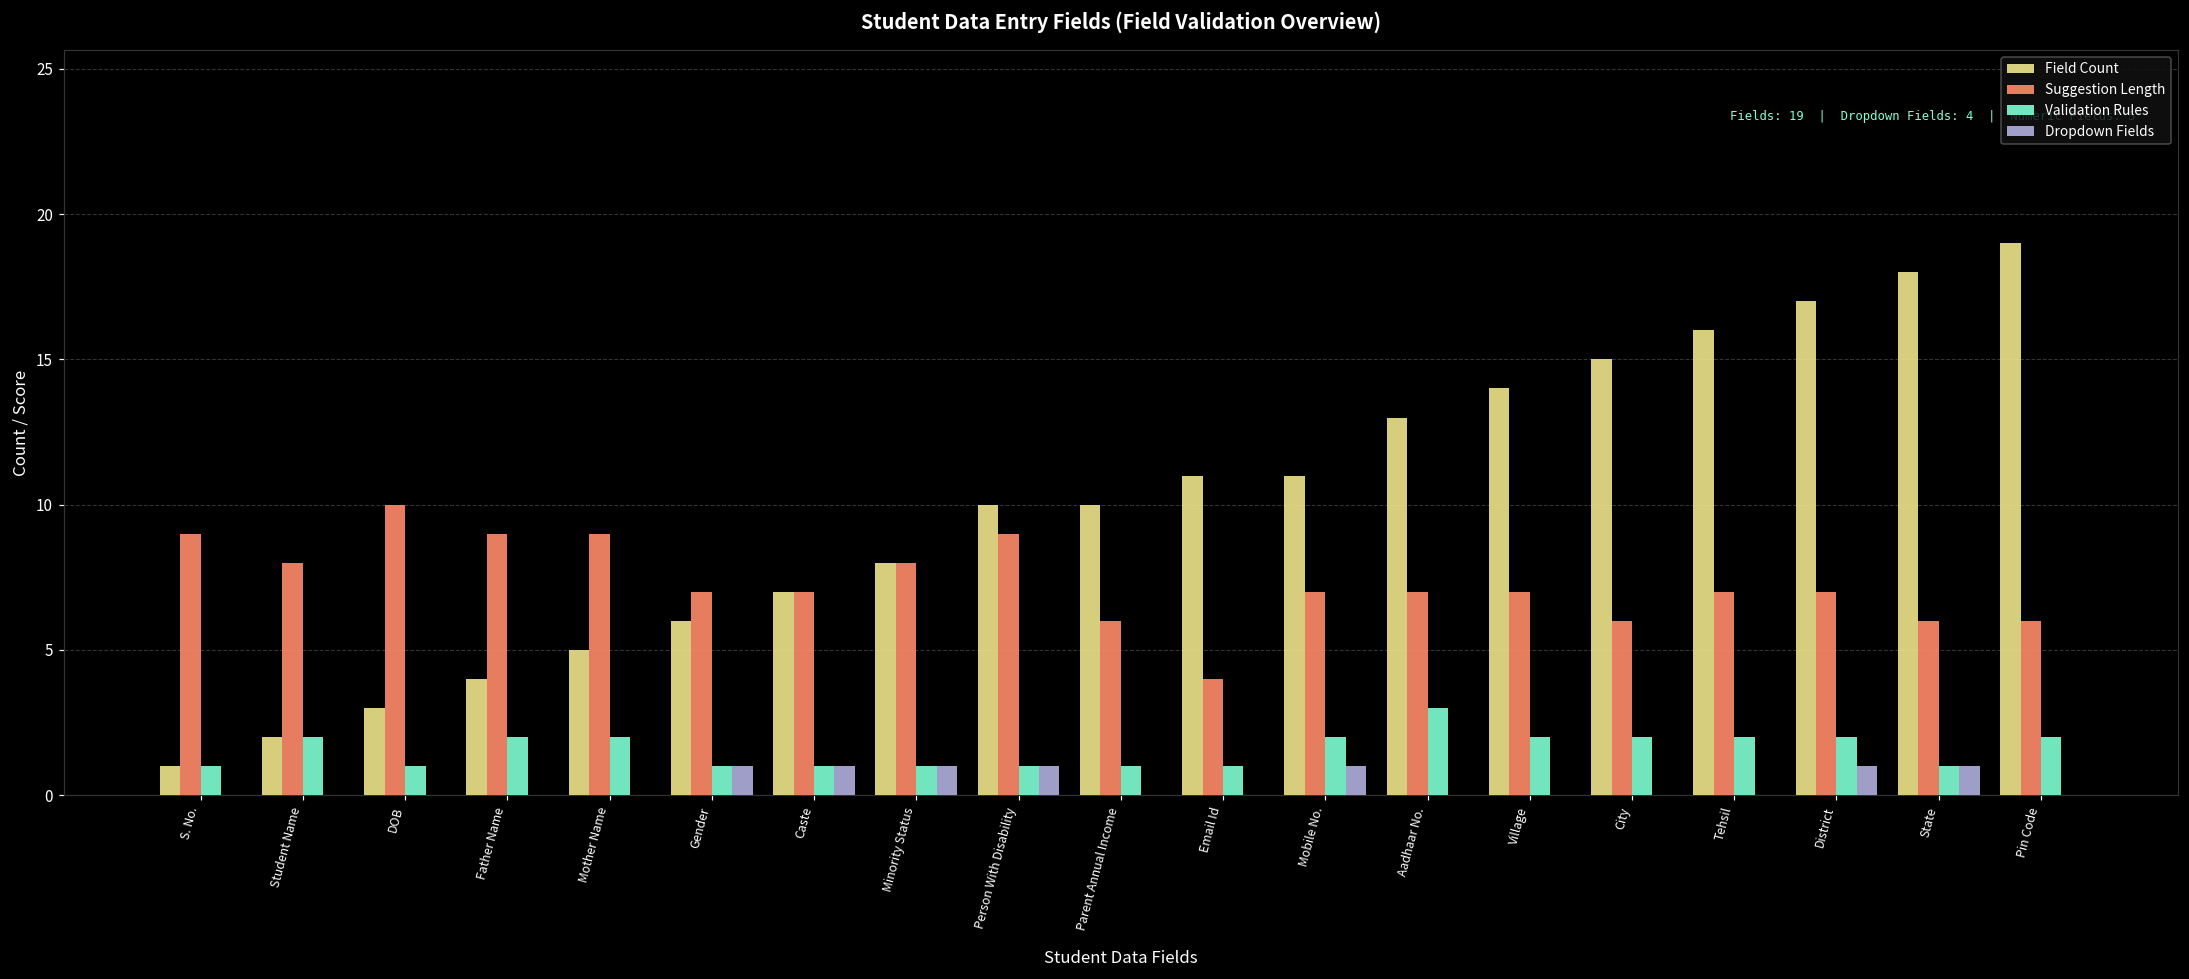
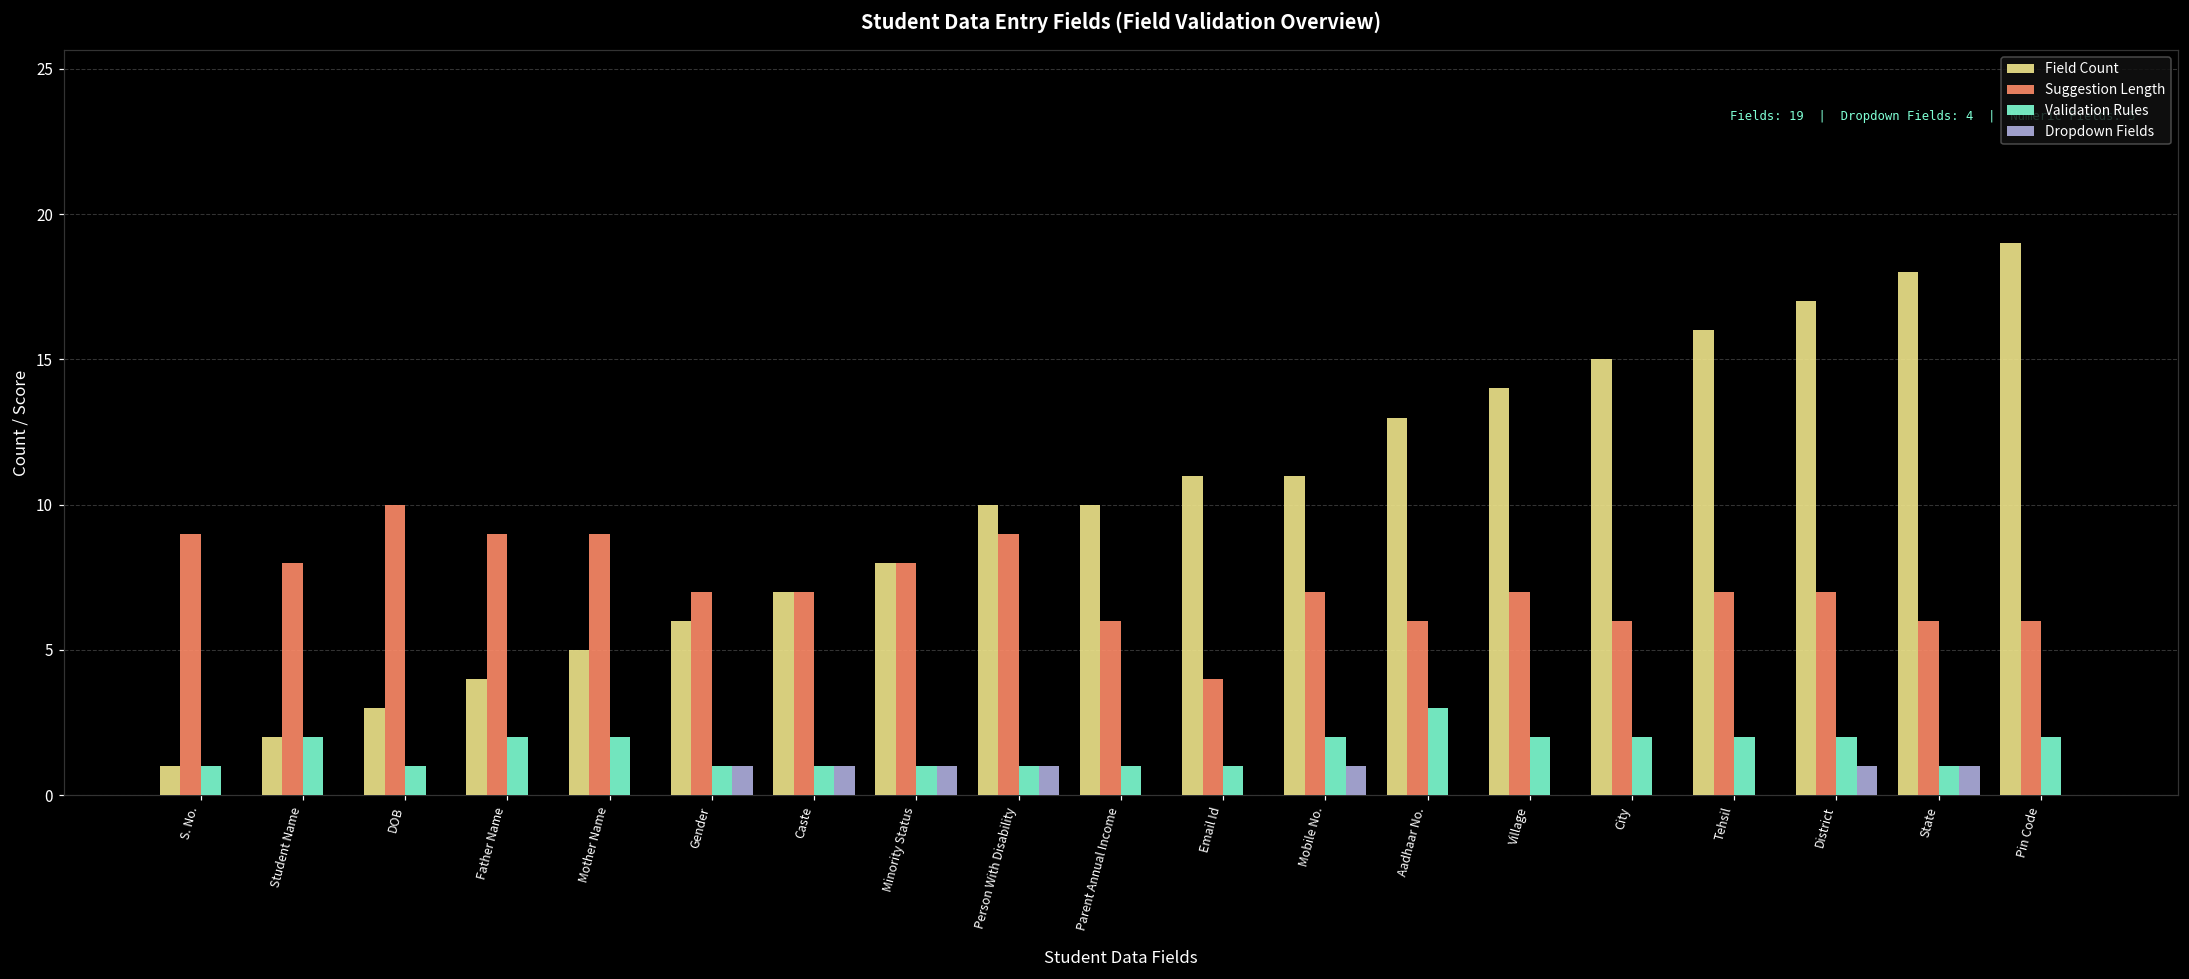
  {
    "Field Count": {
      "S. No.": 1,
      "Student Name": 2,
      "DOB": 3,
      "Father Name": 4,
      "Mother Name": 5,
      "Gender": 6,
      "Caste": 7,
      "Minority Status": 8,
      "Person With Disability": 10,
      "Parent Annual Income": 10,
      "Email Id": 11,
      "Mobile No.": 11,
      "Aadhaar No.": 13,
      "Village": 14,
      "City": 15,
      "Tehsil": 16,
      "District": 17,
      "State": 18,
      "Pin Code": 19
    },
    "Suggestion Length": {
      "S. No.": 9,
      "Student Name": 8,
      "DOB": 10,
      "Father Name": 9,
      "Mother Name": 9,
      "Gender": 7,
      "Caste": 7,
      "Minority Status": 8,
      "Person With Disability": 9,
      "Parent Annual Income": 6,
      "Email Id": 4,
      "Mobile No.": 7,
-     "Aadhaar No.": 7,
+     "Aadhaar No.": 6,
      "Village": 7,
      "City": 6,
      "Tehsil": 7,
      "District": 7,
      "State": 6,
      "Pin Code": 6
    },
    "Validation Rules": {
      "S. No.": 1,
      "Student Name": 2,
      "DOB": 1,
      "Father Name": 2,
      "Mother Name": 2,
      "Gender": 1,
      "Caste": 1,
      "Minority Status": 1,
      "Person With Disability": 1,
      "Parent Annual Income": 1,
      "Email Id": 1,
      "Mobile No.": 2,
      "Aadhaar No.": 3,
      "Village": 2,
      "City": 2,
      "Tehsil": 2,
      "District": 2,
      "State": 1,
      "Pin Code": 2
    },
    "Dropdown Fields": {
      "S. No.": 0,
      "Student Name": 0,
      "DOB": 0,
      "Father Name": 0,
      "Mother Name": 0,
      "Gender": 1,
      "Caste": 1,
      "Minority Status": 1,
      "Person With Disability": 1,
      "Parent Annual Income": 0,
      "Email Id": 0,
      "Mobile No.": 1,
      "Aadhaar No.": 0,
      "Village": 0,
      "City": 0,
      "Tehsil": 0,
      "District": 1,
      "State": 1,
      "Pin Code": 0
    }
  }
